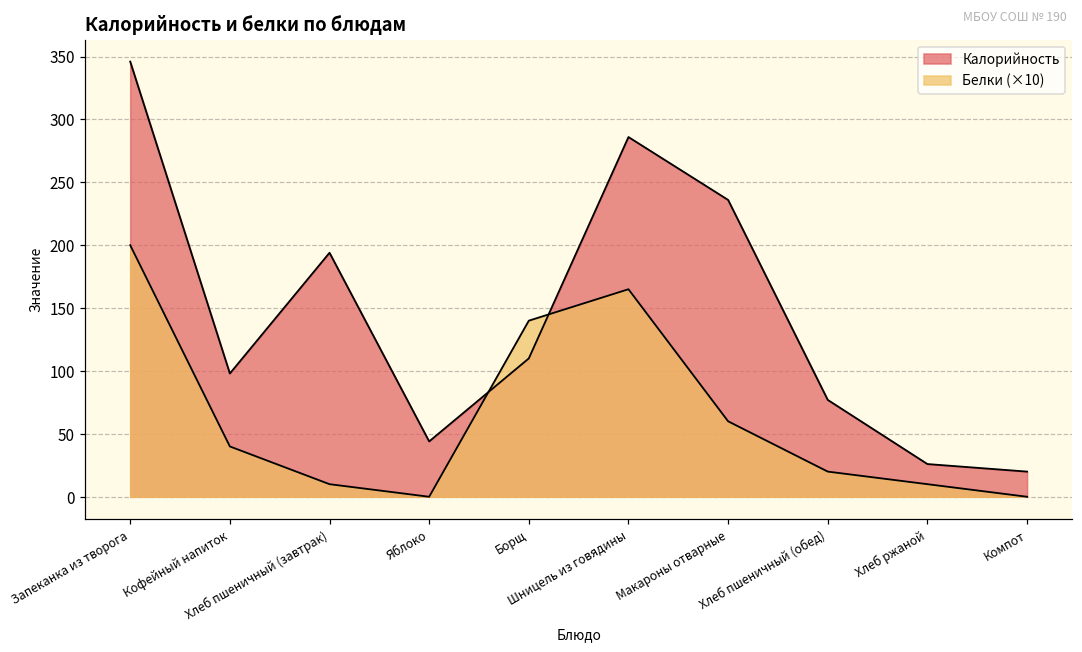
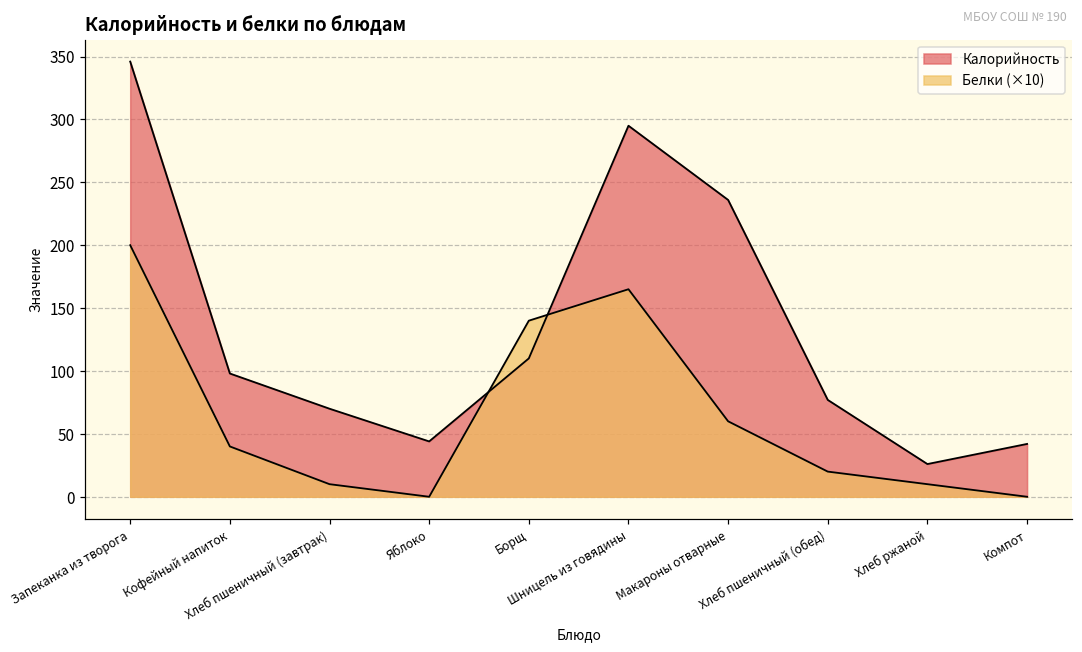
  {
    "Калорийность": {
      "Запеканка из творога": 346,
      "Кофейный напиток": 98,
-     "Хлеб пшеничный (завтрак)": 194,
+     "Хлеб пшеничный (завтрак)": 70,
      "Яблоко": 44,
      "Борщ": 110,
-     "Шницель из говядины": 286,
+     "Шницель из говядины": 295,
      "Макароны отварные": 236,
      "Хлеб пшеничный (обед)": 77,
      "Хлеб ржаной": 26,
-     "Компот": 20
+     "Компот": 42
    },
    "Белки (×10)": {
      "Запеканка из творога": 200,
      "Кофейный напиток": 40,
      "Хлеб пшеничный (завтрак)": 10,
      "Яблоко": 0,
      "Борщ": 140,
      "Шницель из говядины": 165,
      "Макароны отварные": 60,
      "Хлеб пшеничный (обед)": 20,
      "Хлеб ржаной": 10,
      "Компот": 0
    }
  }
